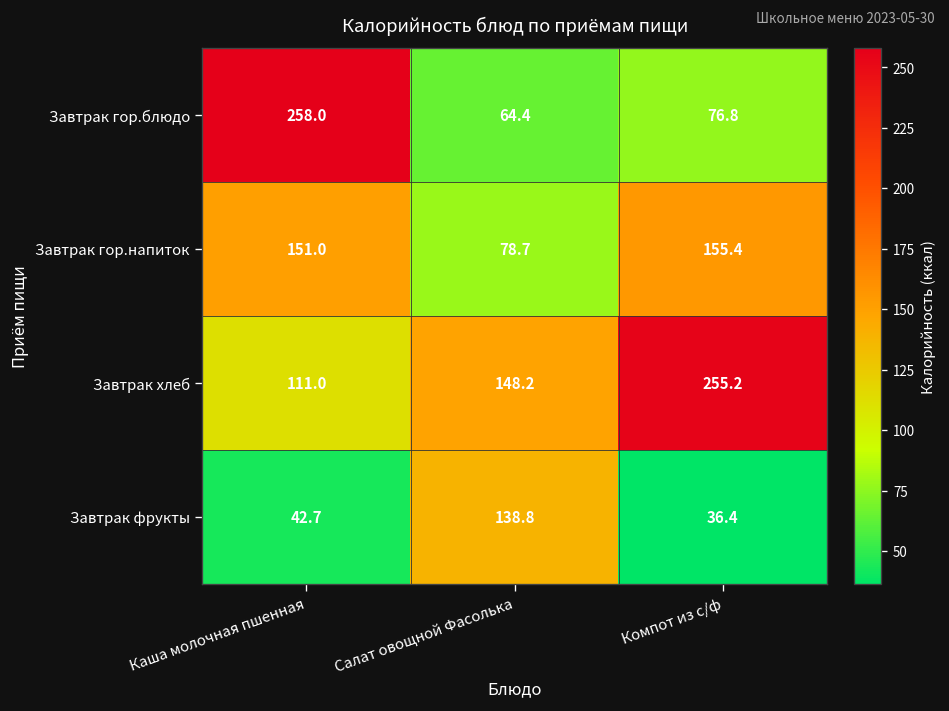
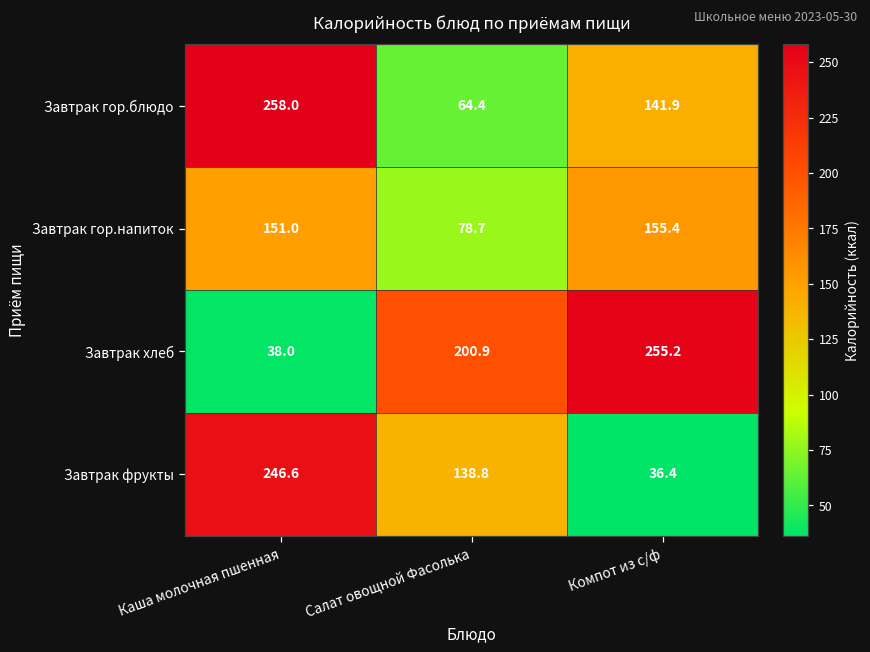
  {
    "Завтрак гор.блюдо": {
      "Каша молочная пшенная": 258.0,
      "Салат овощной Фасолька": 64.4,
-     "Компот из с/ф": 76.8
+     "Компот из с/ф": 141.9
    },
    "Завтрак гор.напиток": {
      "Каша молочная пшенная": 151.0,
      "Салат овощной Фасолька": 78.7,
      "Компот из с/ф": 155.4
    },
    "Завтрак хлеб": {
-     "Каша молочная пшенная": 111.0,
-     "Салат овощной Фасолька": 148.2,
+     "Каша молочная пшенная": 38.0,
+     "Салат овощной Фасолька": 200.9,
      "Компот из с/ф": 255.2
    },
    "Завтрак фрукты": {
-     "Каша молочная пшенная": 42.7,
+     "Каша молочная пшенная": 246.6,
      "Салат овощной Фасолька": 138.8,
      "Компот из с/ф": 36.4
    }
  }
